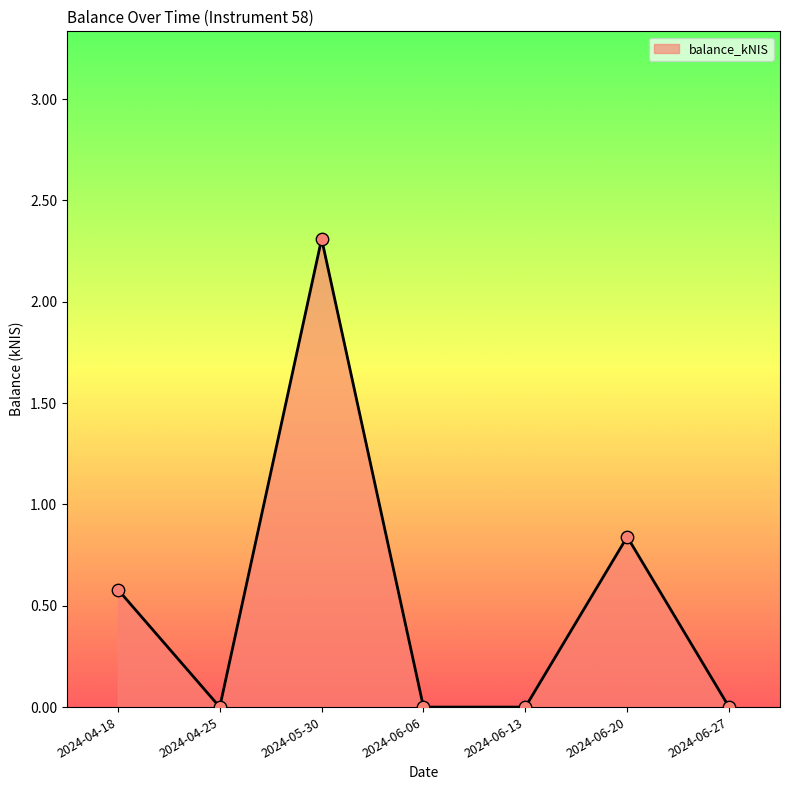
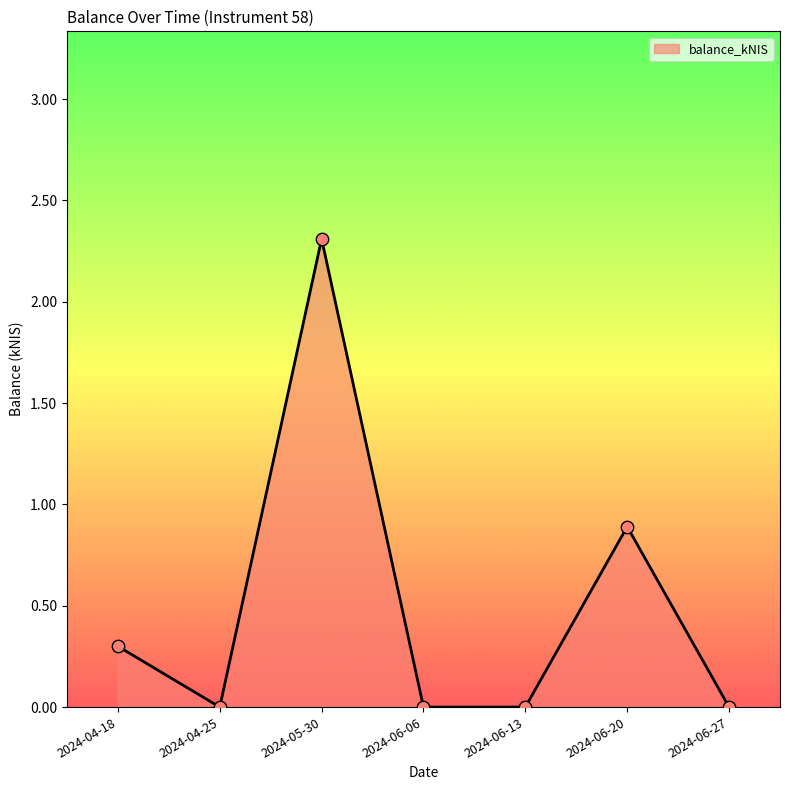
  {
-   "2024-04-18": 0.58,
+   "2024-04-18": 0.30,
    "2024-04-25": 0.00,
    "2024-05-30": 2.31,
    "2024-06-06": 0.00,
    "2024-06-13": 0.00,
-   "2024-06-20": 0.84,
+   "2024-06-20": 0.89,
    "2024-06-27": 0.00
  }
